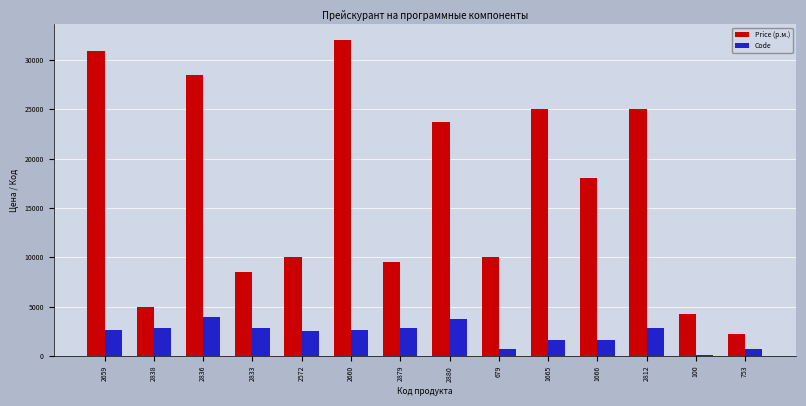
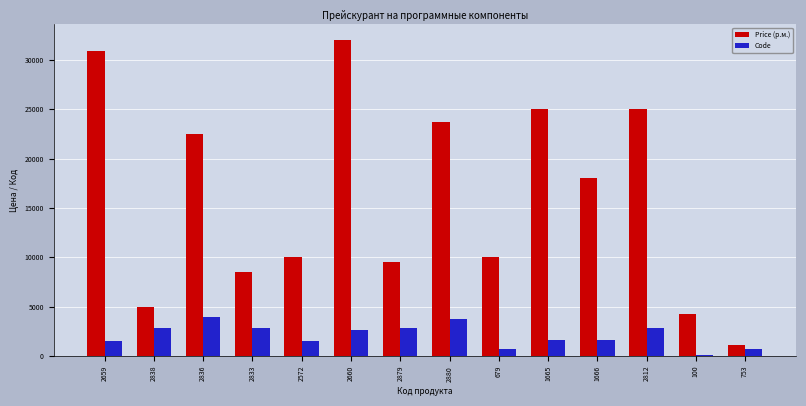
  {
    "Price (р.м.)": {
      "2659": 31000,
      "2838": 5000,
-     "2836": 28000,
+     "2836": 23000,
      "2833": 9000,
      "2572": 10000,
      "2660": 32000,
      "2879": 10000,
      "2880": 24000,
      "679": 10000,
      "1665": 25000,
      "1666": 18000,
      "2812": 25000,
      "100": 4000,
-     "753": 2000
+     "753": 1000
    },
    "Code": {
-     "2659": 3000,
+     "2659": 1000,
      "2838": 3000,
      "2836": 4000,
      "2833": 3000,
-     "2572": 3000,
+     "2572": 2000,
      "2660": 3000,
      "2879": 3000,
      "2880": 4000,
      "679": 1000,
      "1665": 2000,
      "1666": 2000,
      "2812": 3000,
      "753": 1000
    }
  }
